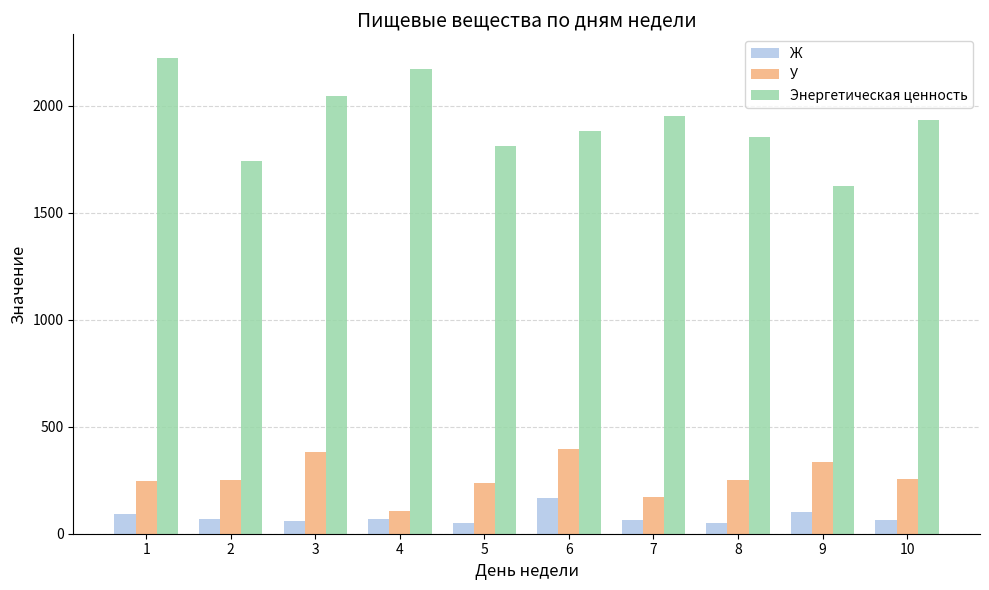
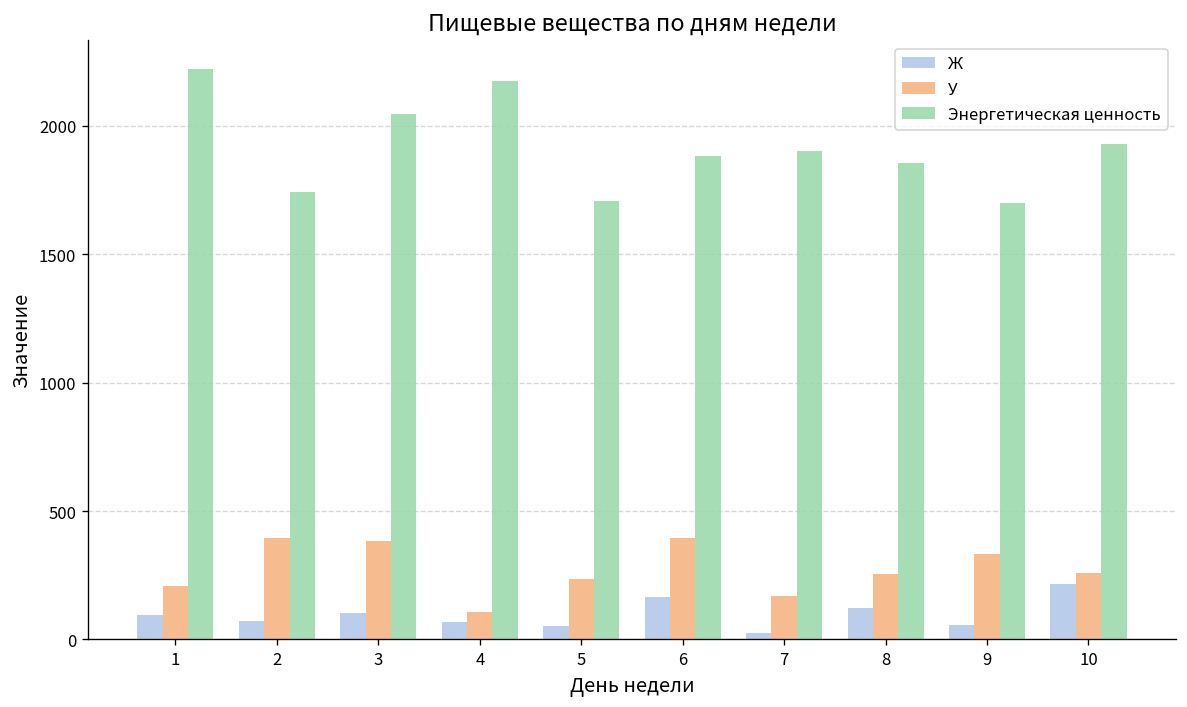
  {
    "Ж": {
      "1": 90,
      "2": 70,
-     "3": 60,
+     "3": 100,
      "4": 70,
      "5": 50,
      "6": 170,
-     "7": 60,
-     "8": 50,
-     "9": 100,
-     "10": 70
+     "7": 20,
+     "8": 120,
+     "9": 50,
+     "10": 220
    },
    "У": {
-     "1": 250,
-     "2": 250,
+     "1": 210,
+     "2": 390,
      "3": 380,
      "4": 110,
      "5": 240,
      "6": 390,
      "7": 170,
      "8": 250,
      "9": 330,
      "10": 260
    },
    "Энергетическая ценность": {
      "1": 2220,
      "2": 1740,
      "3": 2050,
      "4": 2170,
-     "5": 1810,
+     "5": 1710,
      "6": 1880,
-     "7": 1950,
+     "7": 1900,
      "8": 1850,
-     "9": 1630,
+     "9": 1700,
      "10": 1930
    }
  }
